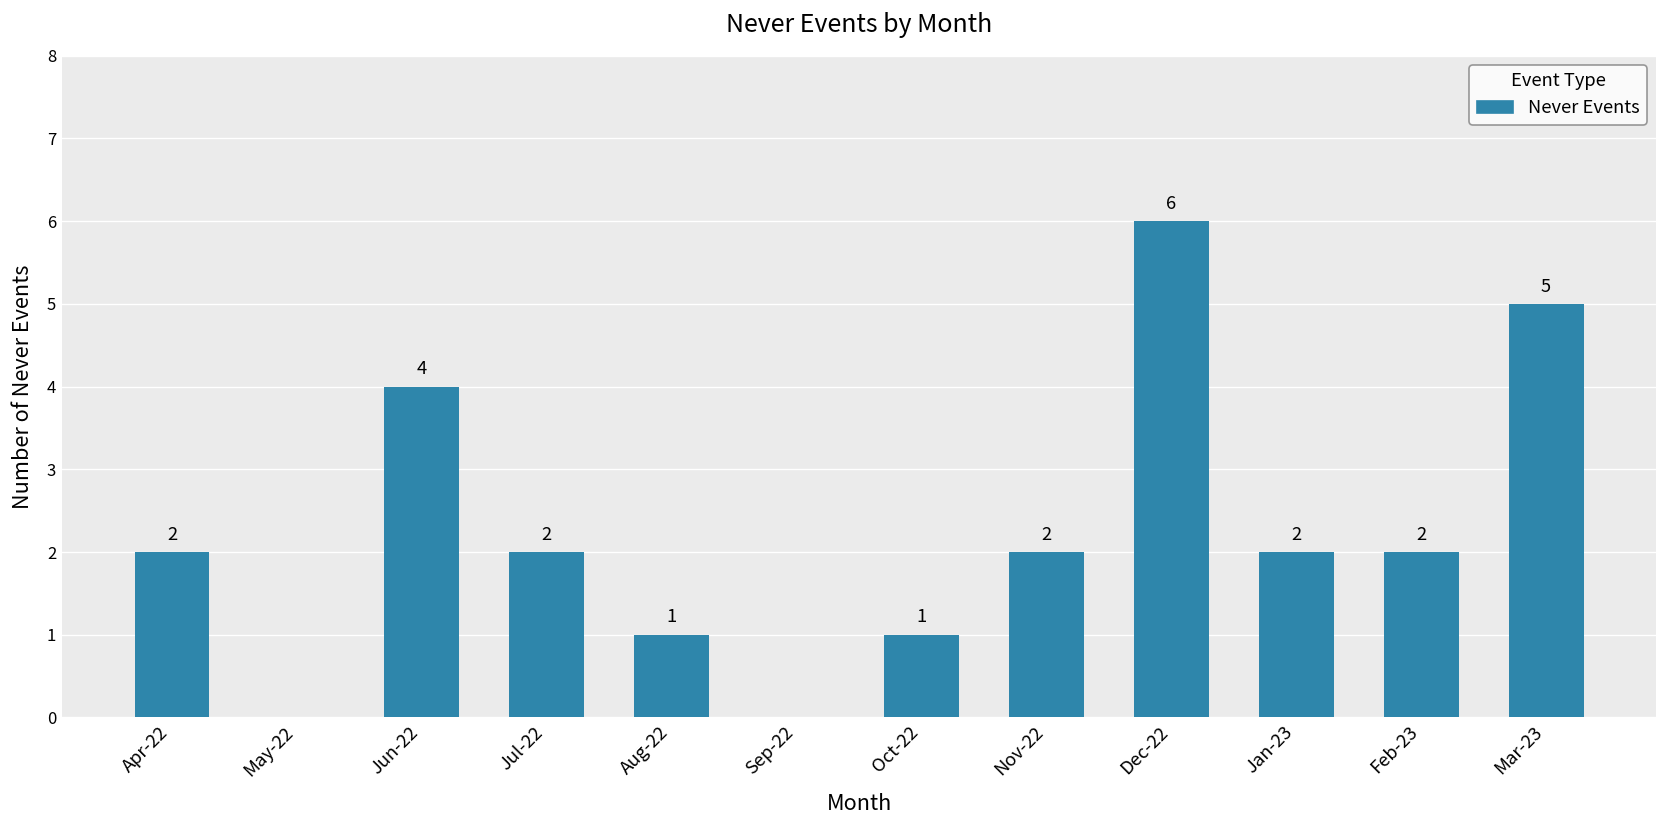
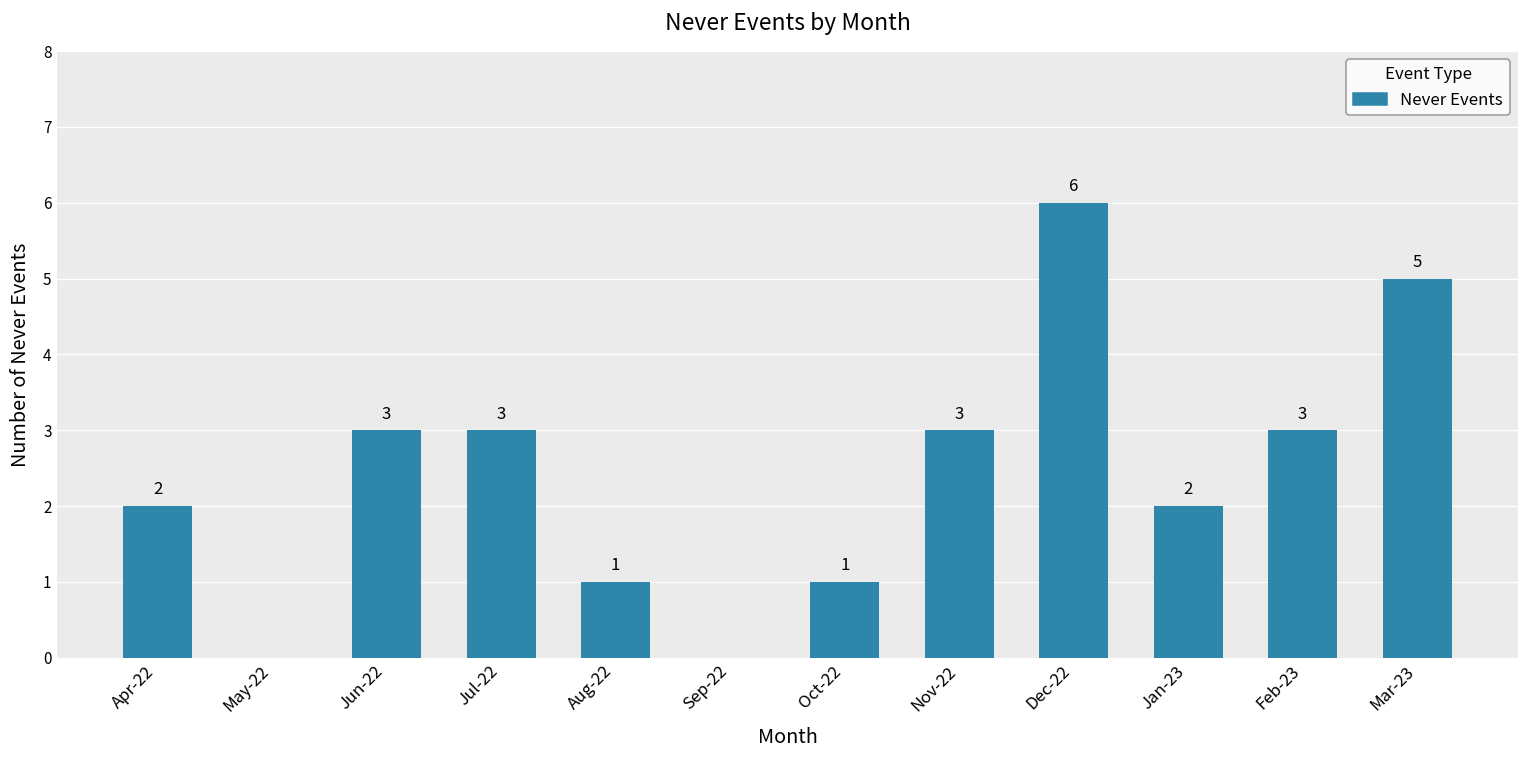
  {
    "Apr-22": 2,
-   "Jun-22": 4,
-   "Jul-22": 2,
+   "Jun-22": 3,
+   "Jul-22": 3,
    "Aug-22": 1,
    "Oct-22": 1,
-   "Nov-22": 2,
+   "Nov-22": 3,
    "Dec-22": 6,
    "Jan-23": 2,
-   "Feb-23": 2,
+   "Feb-23": 3,
    "Mar-23": 5
  }
